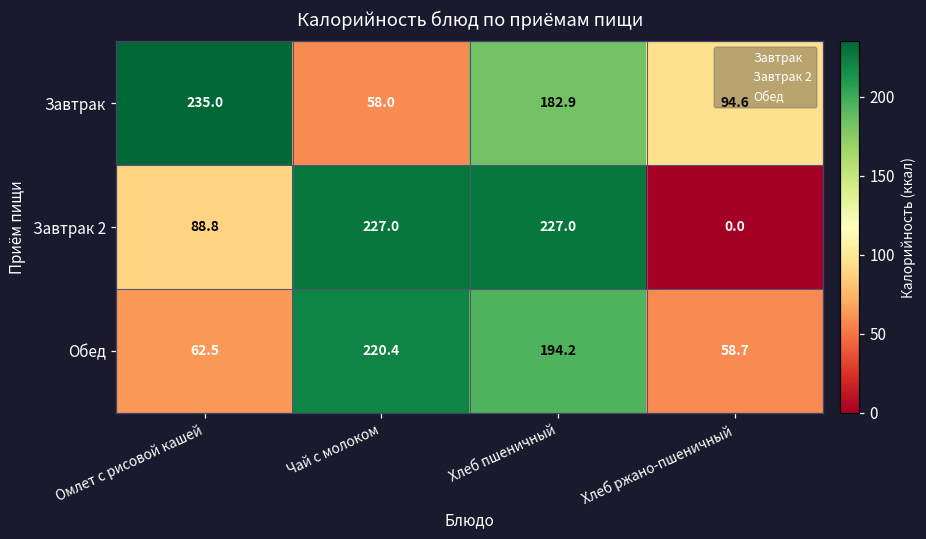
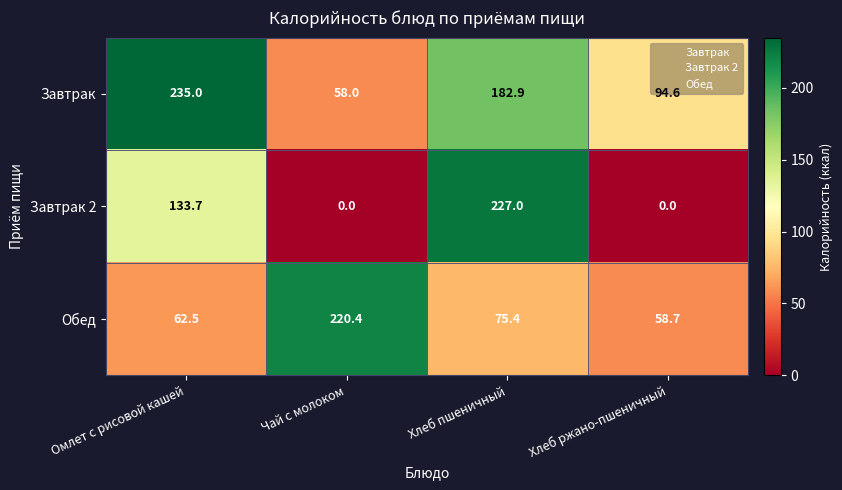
  {
    "Завтрак": {
      "Омлет с рисовой кашей": 235.0,
      "Чай с молоком": 58.0,
      "Хлеб пшеничный": 182.9
    },
    "Завтрак 2": {
-     "Омлет с рисовой кашей": 88.8,
-     "Чай с молоком": 227.0,
+     "Омлет с рисовой кашей": 133.7,
+     "Чай с молоком": 0.0,
      "Хлеб пшеничный": 227.0,
      "Хлеб ржано-пшеничный": 0.0
    },
    "Обед": {
      "Омлет с рисовой кашей": 62.5,
      "Чай с молоком": 220.4,
-     "Хлеб пшеничный": 194.2,
+     "Хлеб пшеничный": 75.4,
      "Хлеб ржано-пшеничный": 58.7
    }
  }
